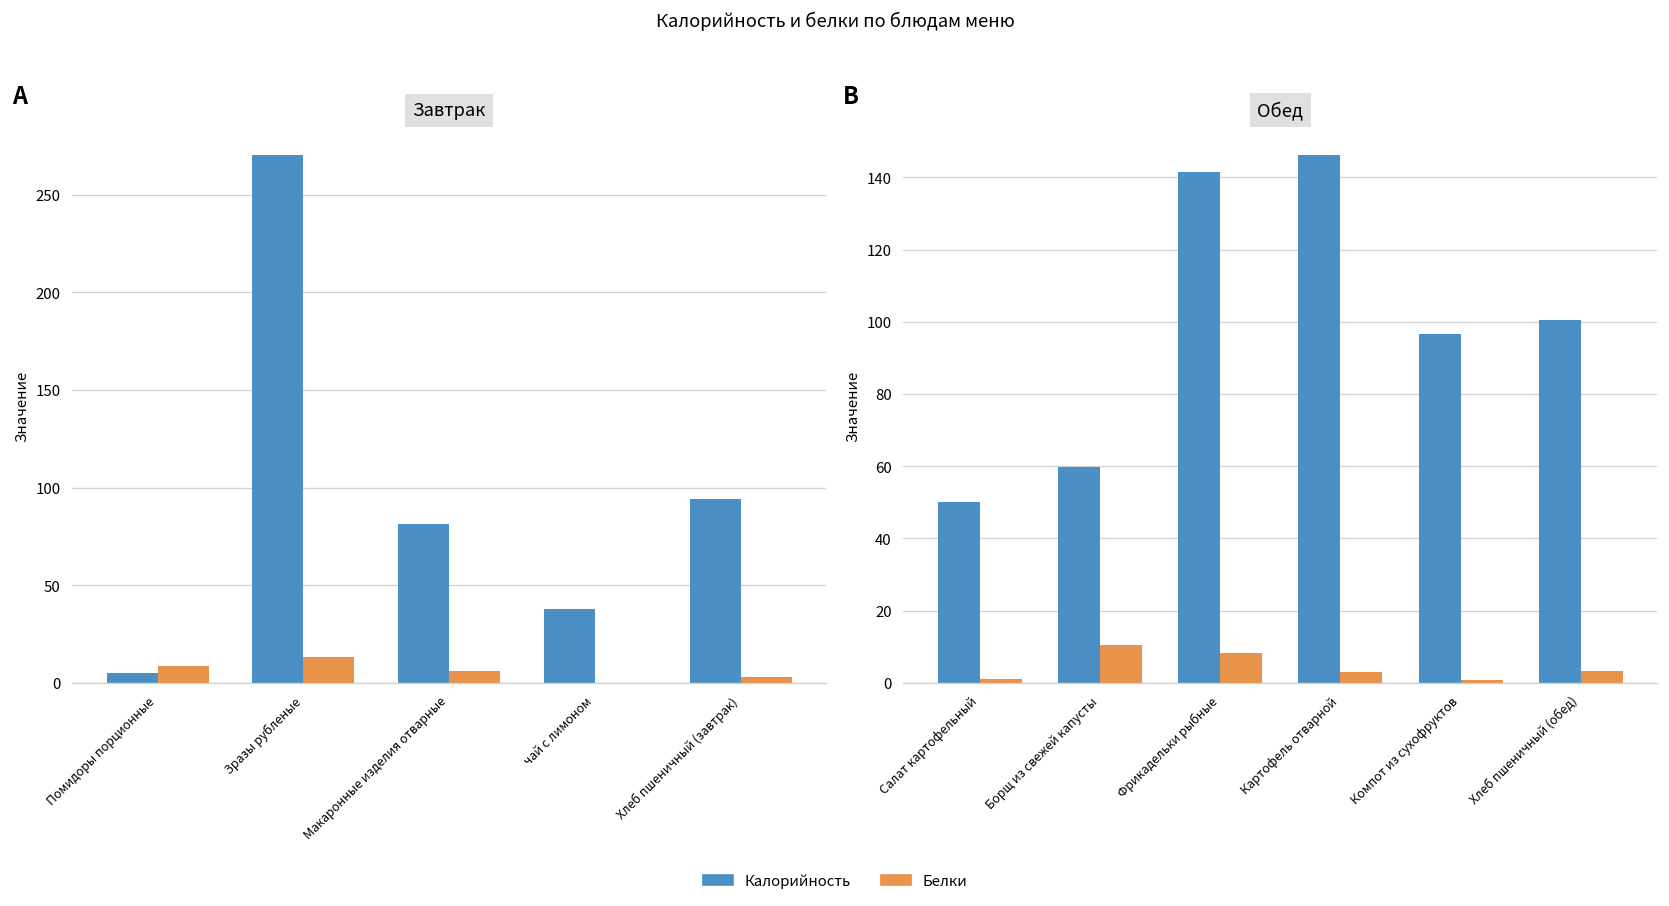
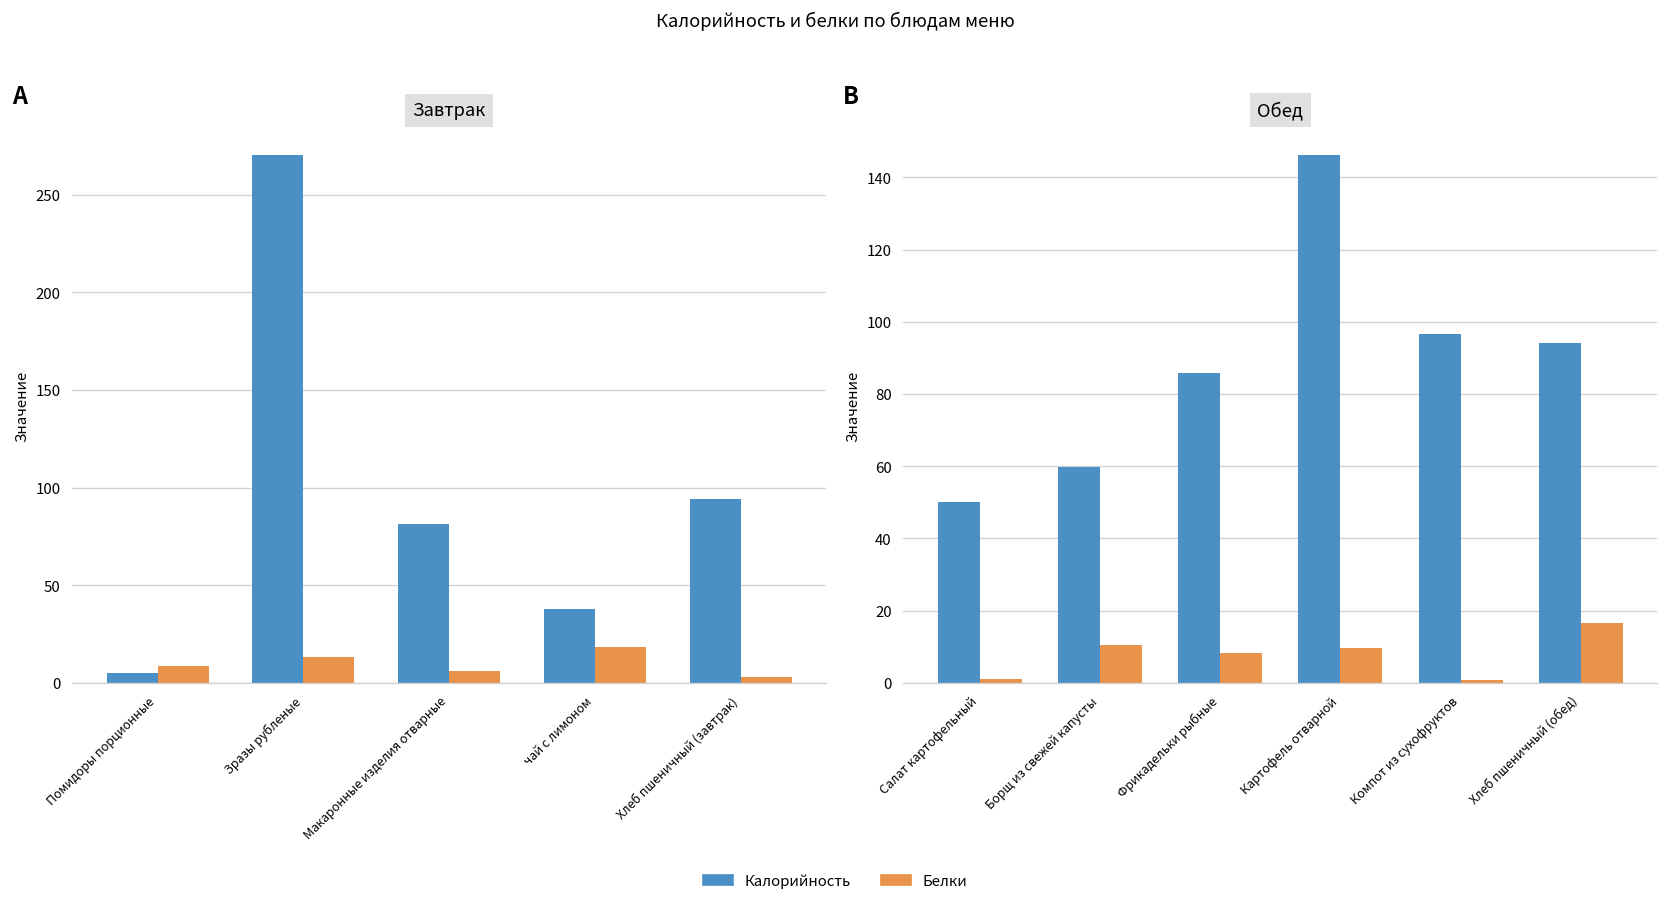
  {
    "Завтрак": {
      "Калорийность": {
        "Помидоры порционные": 5,
        "Зразы рубленые": 270,
        "Макаронные изделия отварные": 81,
        "чай с лимоном": 38,
        "Хлеб пшеничный (завтрак)": 94
      },
      "Белки": {
        "Помидоры порционные": 8,
        "Зразы рубленые": 13,
        "Макаронные изделия отварные": 6,
-       "чай с лимоном": 0,
+       "чай с лимоном": 18,
        "Хлеб пшеничный (завтрак)": 3
      }
    },
    "Обед": {
      "Калорийность": {
        "Салат картофельный": 50,
        "Борщ из свежей капусты": 60,
-       "Фрикадельки рыбные": 141,
+       "Фрикадельки рыбные": 86,
        "Картофель отварной": 146,
        "Компот из сухофруктов": 97,
-       "Хлеб пшеничный (обед)": 101
+       "Хлеб пшеничный (обед)": 94
      },
      "Белки": {
        "Салат картофельный": 1,
        "Борщ из свежей капусты": 10,
        "Фрикадельки рыбные": 8,
-       "Картофель отварной": 3,
-       "Хлеб пшеничный (обед)": 3
+       "Картофель отварной": 10,
+       "Хлеб пшеничный (обед)": 17
      }
    }
  }
